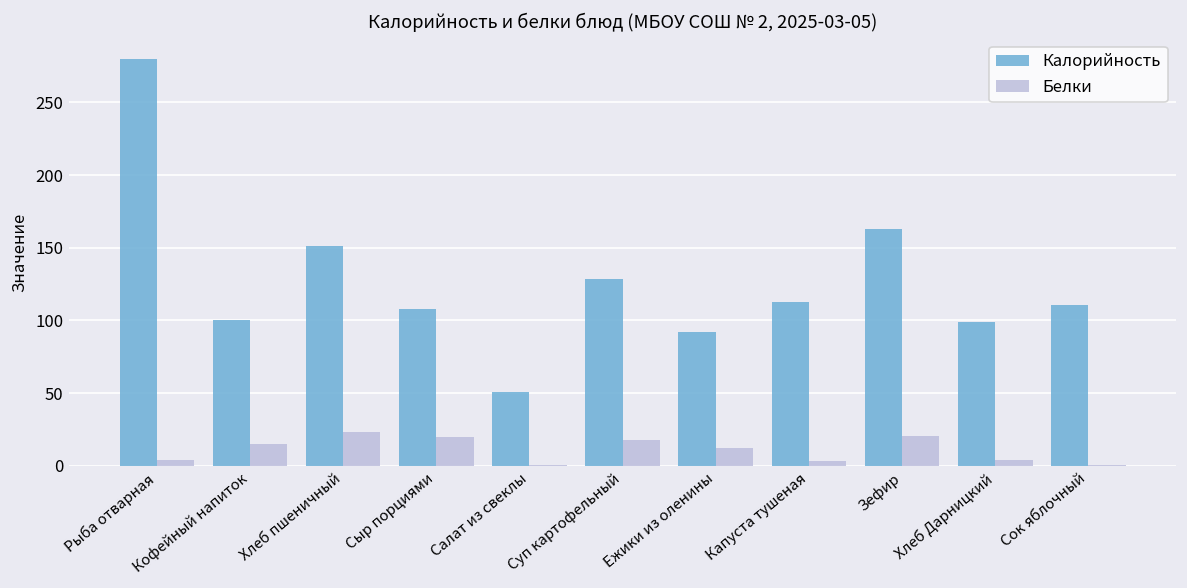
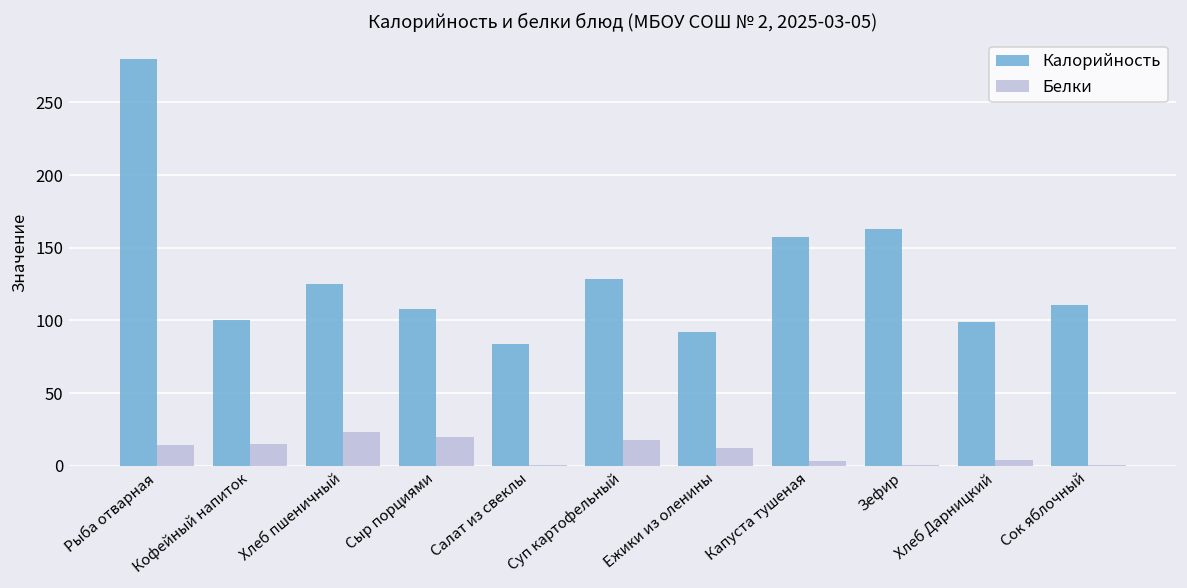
  {
    "Калорийность": {
      "Рыба отварная": 280,
      "Кофейный напиток": 101,
-     "Хлеб пшеничный": 151,
+     "Хлеб пшеничный": 125,
      "Сыр порциями": 108,
-     "Салат из свеклы": 51,
+     "Салат из свеклы": 84,
      "Суп картофельный": 129,
      "Ежики из оленины": 92,
-     "Капуста тушеная": 113,
+     "Капуста тушеная": 157,
      "Зефир": 163,
      "Хлеб Дарницкий": 99,
      "Сок яблочный": 111
    },
    "Белки": {
-     "Рыба отварная": 4,
+     "Рыба отварная": 14,
      "Кофейный напиток": 15,
      "Хлеб пшеничный": 24,
      "Сыр порциями": 20,
      "Суп картофельный": 18,
      "Ежики из оленины": 12,
      "Капуста тушеная": 3,
-     "Зефир": 21,
+     "Зефир": 0,
      "Хлеб Дарницкий": 4
    }
  }
